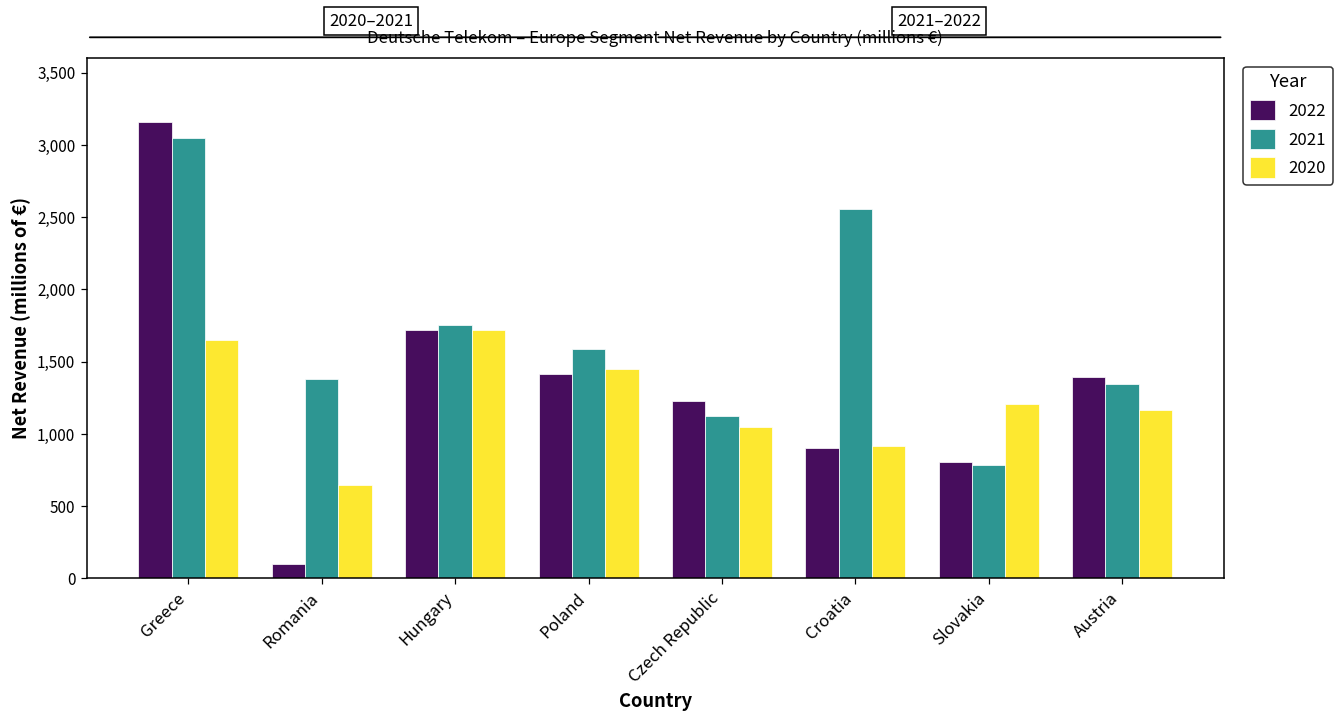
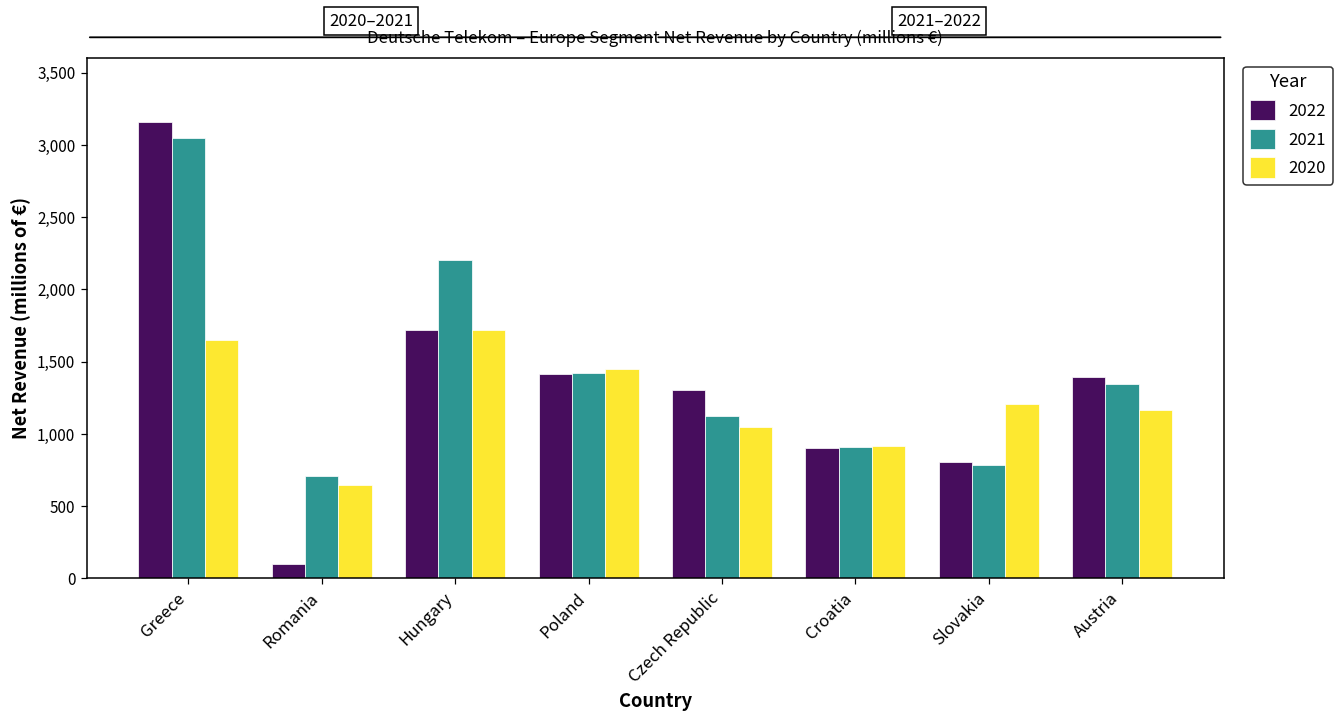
  {
    "2022": {
      "Greece": "3,160",
      "Romania": "100",
      "Hungary": "1,720",
      "Poland": "1,410",
-     "Czech Republic": "1,230",
+     "Czech Republic": "1,310",
      "Croatia": "910",
      "Slovakia": "810",
      "Austria": "1,390"
    },
    "2021": {
      "Greece": "3,050",
-     "Romania": "1,380",
-     "Hungary": "1,750",
-     "Poland": "1,580",
+     "Romania": "710",
+     "Hungary": "2,210",
+     "Poland": "1,420",
      "Czech Republic": "1,120",
-     "Croatia": "2,560",
+     "Croatia": "910",
      "Slovakia": "790",
      "Austria": "1,350"
    },
    "2020": {
      "Greece": "1,650",
      "Romania": "640",
      "Hungary": "1,720",
      "Poland": "1,450",
      "Czech Republic": "1,050",
      "Croatia": "920",
      "Slovakia": "1,200",
      "Austria": "1,160"
    }
  }
